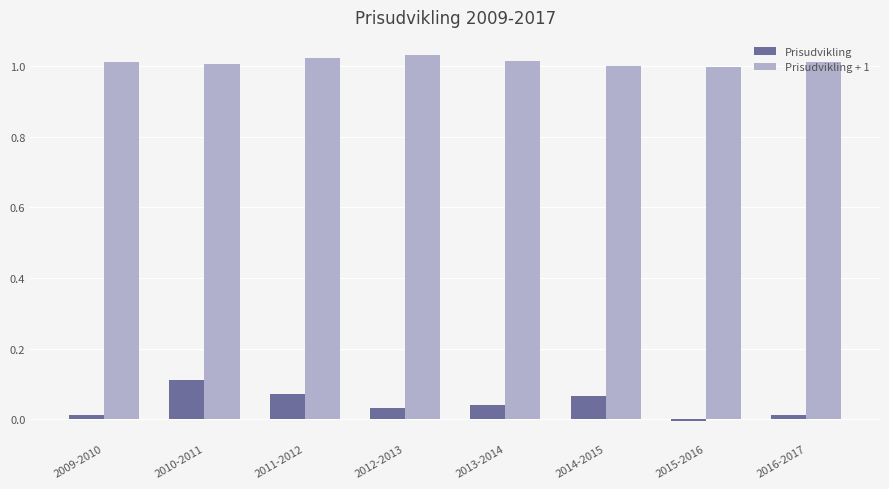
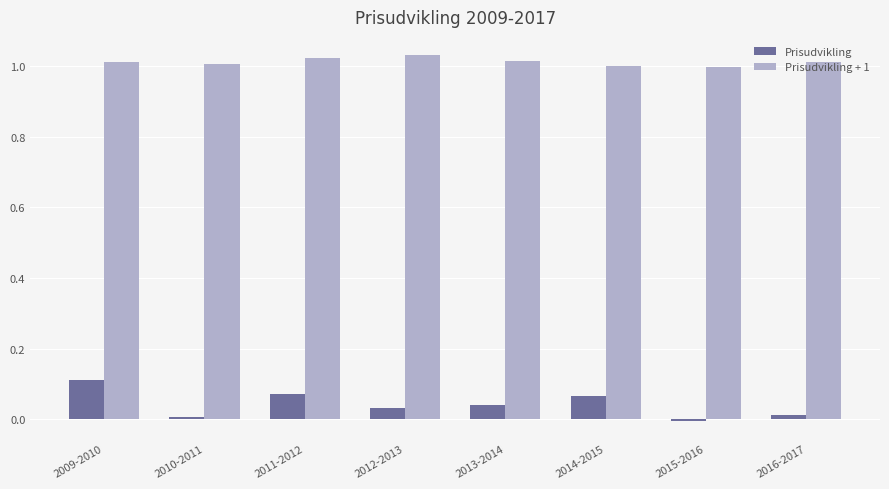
  {
    "Prisudvikling": {
-     "2009-2010": 0.01,
-     "2010-2011": 0.11,
+     "2009-2010": 0.11,
+     "2010-2011": 0.01,
      "2011-2012": 0.07,
      "2012-2013": 0.03,
      "2013-2014": 0.04,
      "2014-2015": 0.07,
      "2016-2017": 0.01
    },
    "Prisudvikling + 1": {
      "2009-2010": 1.01,
      "2010-2011": 1.01,
      "2011-2012": 1.02,
      "2012-2013": 1.03,
      "2013-2014": 1.02,
      "2014-2015": 1.00,
      "2015-2016": 1.00,
      "2016-2017": 1.01
    }
  }
